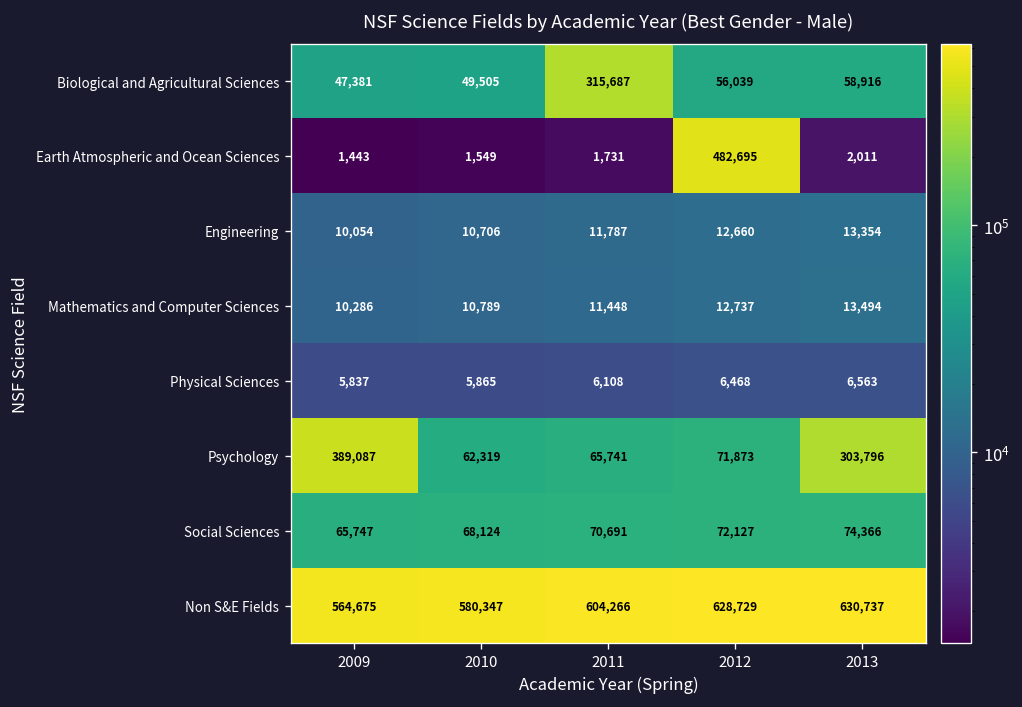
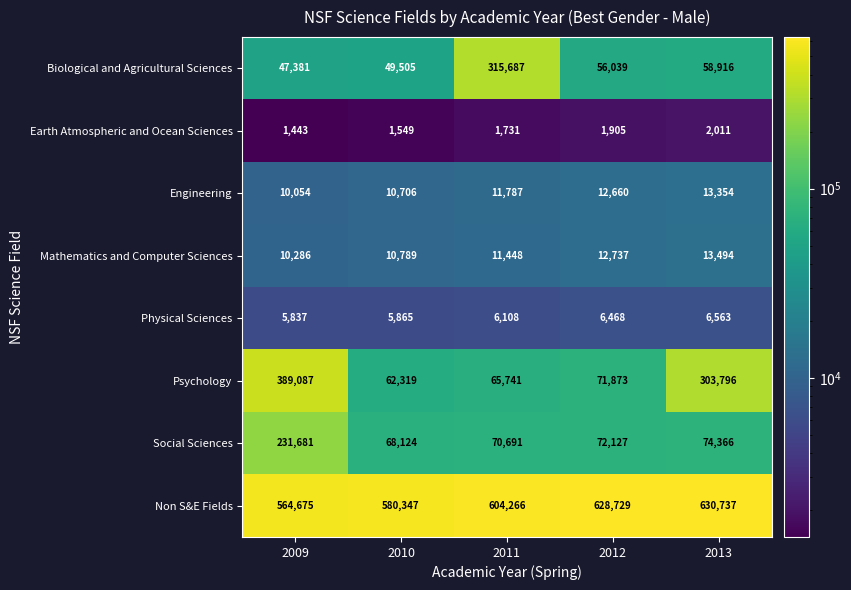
  {
    "Biological and Agricultural Sciences": {
      "2009": "47,381",
      "2010": "49,505",
      "2011": "315,687",
      "2012": "56,039",
      "2013": "58,916"
    },
    "Earth Atmospheric and Ocean Sciences": {
      "2009": "1,443",
      "2010": "1,549",
      "2011": "1,731",
-     "2012": "482,695",
+     "2012": "1,905",
      "2013": "2,011"
    },
    "Engineering": {
      "2009": "10,054",
      "2010": "10,706",
      "2011": "11,787",
      "2012": "12,660",
      "2013": "13,354"
    },
    "Mathematics and Computer Sciences": {
      "2009": "10,286",
      "2010": "10,789",
      "2011": "11,448",
      "2012": "12,737",
      "2013": "13,494"
    },
    "Physical Sciences": {
      "2009": "5,837",
      "2010": "5,865",
      "2011": "6,108",
      "2012": "6,468",
      "2013": "6,563"
    },
    "Psychology": {
      "2009": "389,087",
      "2010": "62,319",
      "2011": "65,741",
      "2012": "71,873",
      "2013": "303,796"
    },
    "Social Sciences": {
-     "2009": "65,747",
+     "2009": "231,681",
      "2010": "68,124",
      "2011": "70,691",
      "2012": "72,127",
      "2013": "74,366"
    },
    "Non S&E Fields": {
      "2009": "564,675",
      "2010": "580,347",
      "2011": "604,266",
      "2012": "628,729",
      "2013": "630,737"
    }
  }
